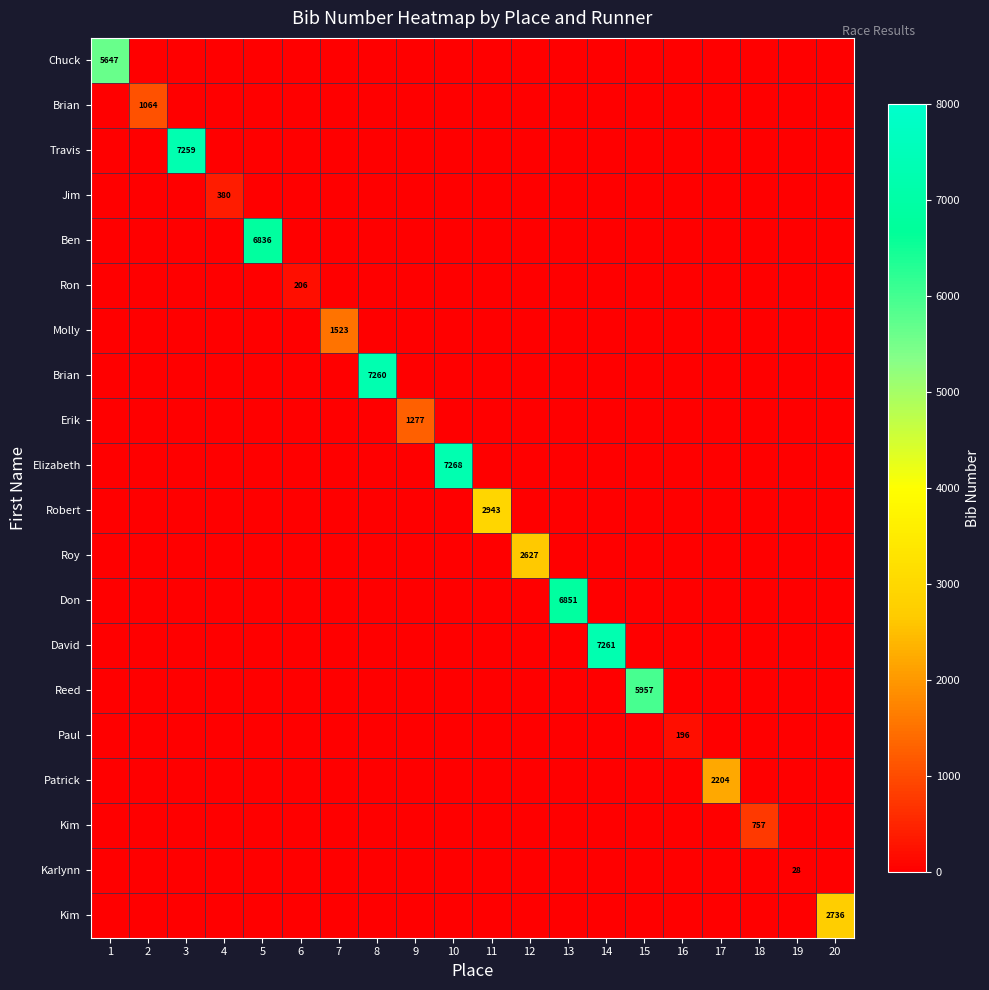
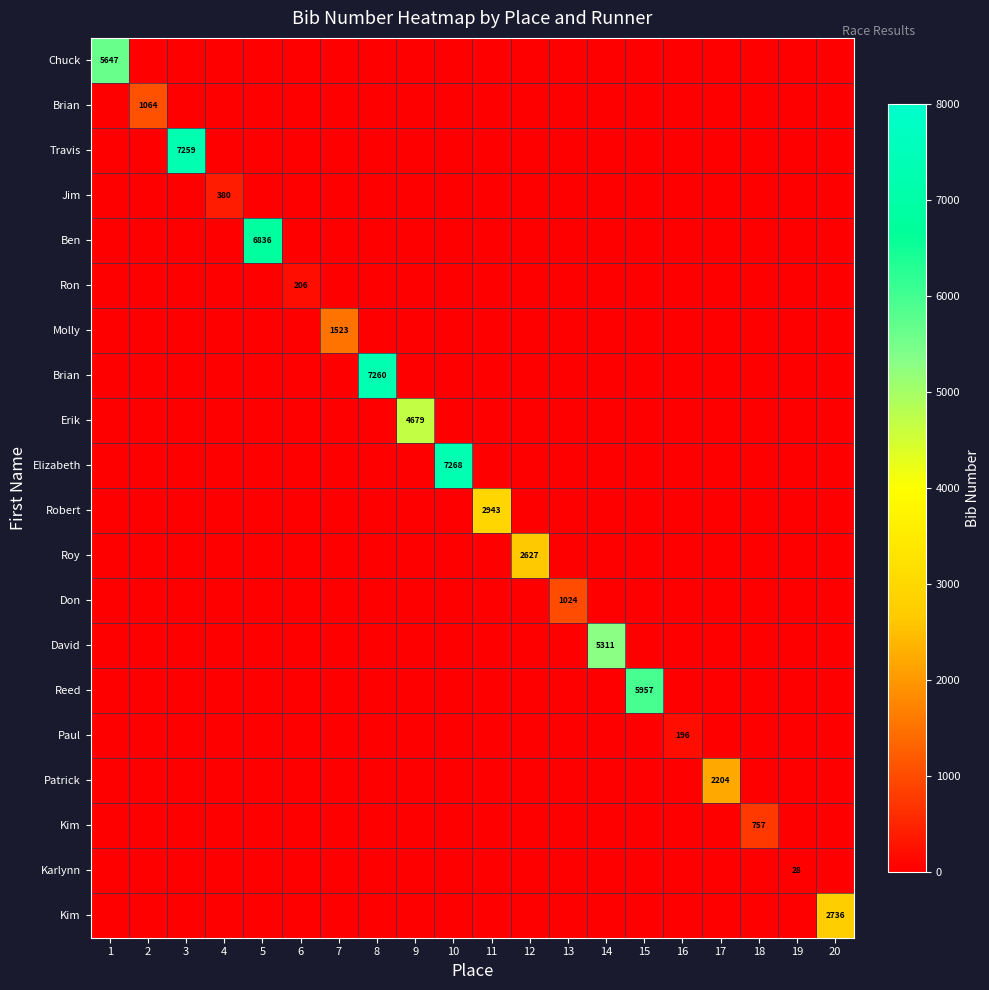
  {
    "Chuck": {
      "1": 5647
    },
    "Travis": {
      "3": 7259
    },
    "Jim": {
      "4": 380
    },
    "Ben": {
      "5": 6836
    },
    "Ron": {
      "6": 206
    },
    "Molly": {
      "7": 1523
    },
    "Erik": {
-     "9": 1277
+     "9": 4679
    },
    "Elizabeth": {
      "10": 7268
    },
    "Robert": {
      "11": 2943
    },
    "Roy": {
      "12": 2627
    },
    "Don": {
-     "13": 6851
+     "13": 1024
    },
    "David": {
-     "14": 7261
+     "14": 5311
    },
    "Reed": {
      "15": 5957
    },
    "Paul": {
      "16": 196
    },
    "Patrick": {
      "17": 2204
    },
    "Karlynn": {
      "19": 28
    }
  }
